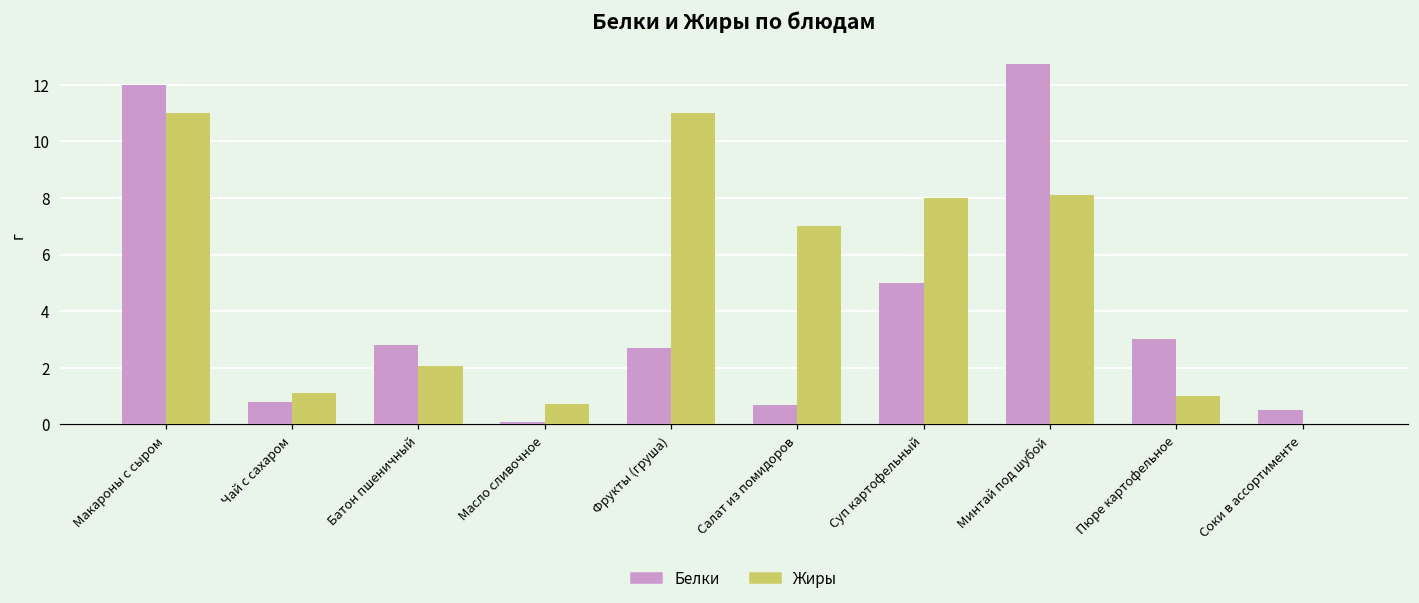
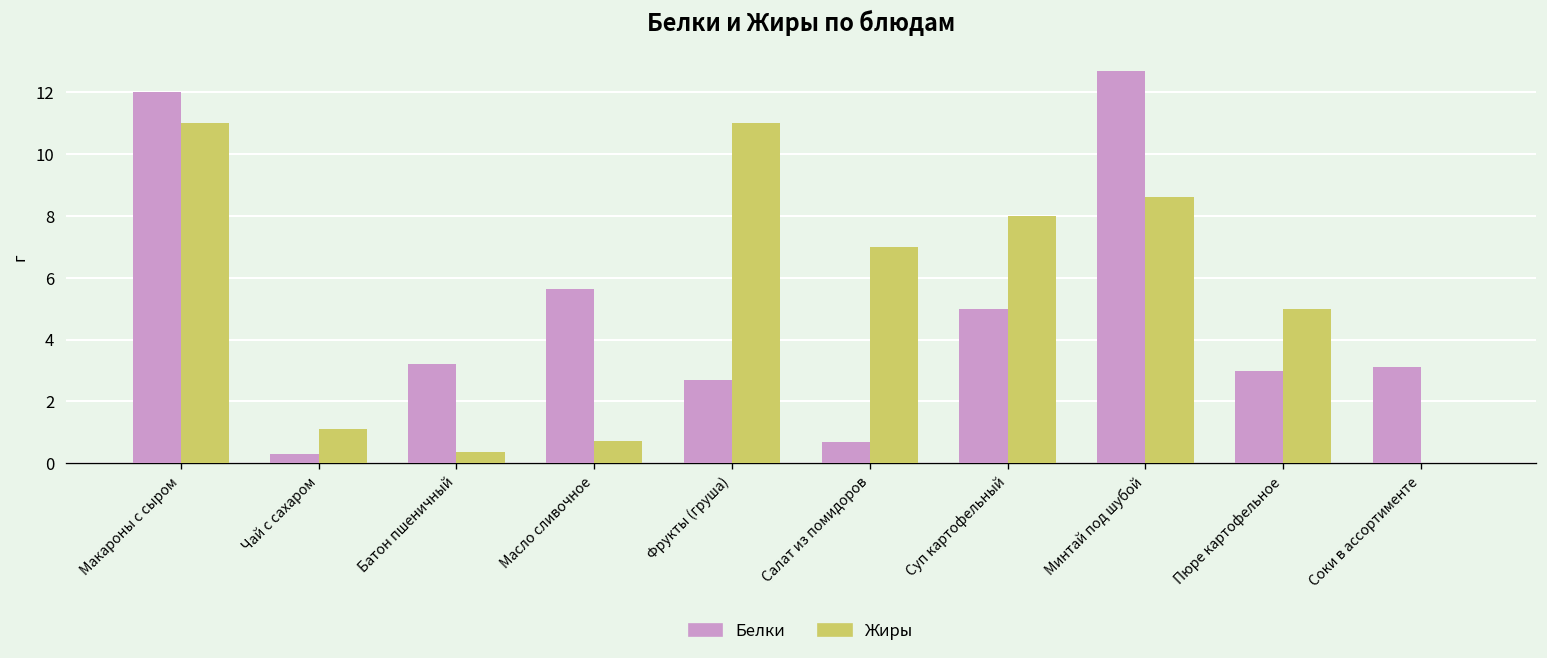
  {
    "Белки": {
      "Макароны с сыром": 12.0,
-     "Чай с сахаром": 0.8,
-     "Батон пшеничный": 2.8,
-     "Масло сливочное": 0.1,
+     "Чай с сахаром": 0.3,
+     "Батон пшеничный": 3.2,
+     "Масло сливочное": 5.7,
      "Фрукты (груша)": 2.7,
      "Салат из помидоров": 0.7,
      "Суп картофельный": 5.0,
      "Минтай под шубой": 12.7,
      "Пюре картофельное": 3.0,
-     "Соки в ассортименте": 0.5
+     "Соки в ассортименте": 3.1
    },
    "Жиры": {
      "Макароны с сыром": 11.0,
      "Чай с сахаром": 1.1,
-     "Батон пшеничный": 2.1,
+     "Батон пшеничный": 0.4,
      "Масло сливочное": 0.7,
      "Фрукты (груша)": 11.0,
      "Салат из помидоров": 7.0,
      "Суп картофельный": 8.0,
-     "Минтай под шубой": 8.1,
-     "Пюре картофельное": 1,
+     "Минтай под шубой": 8.6,
+     "Пюре картофельное": 5,
      "Соки в ассортименте": 0.0
    }
  }
